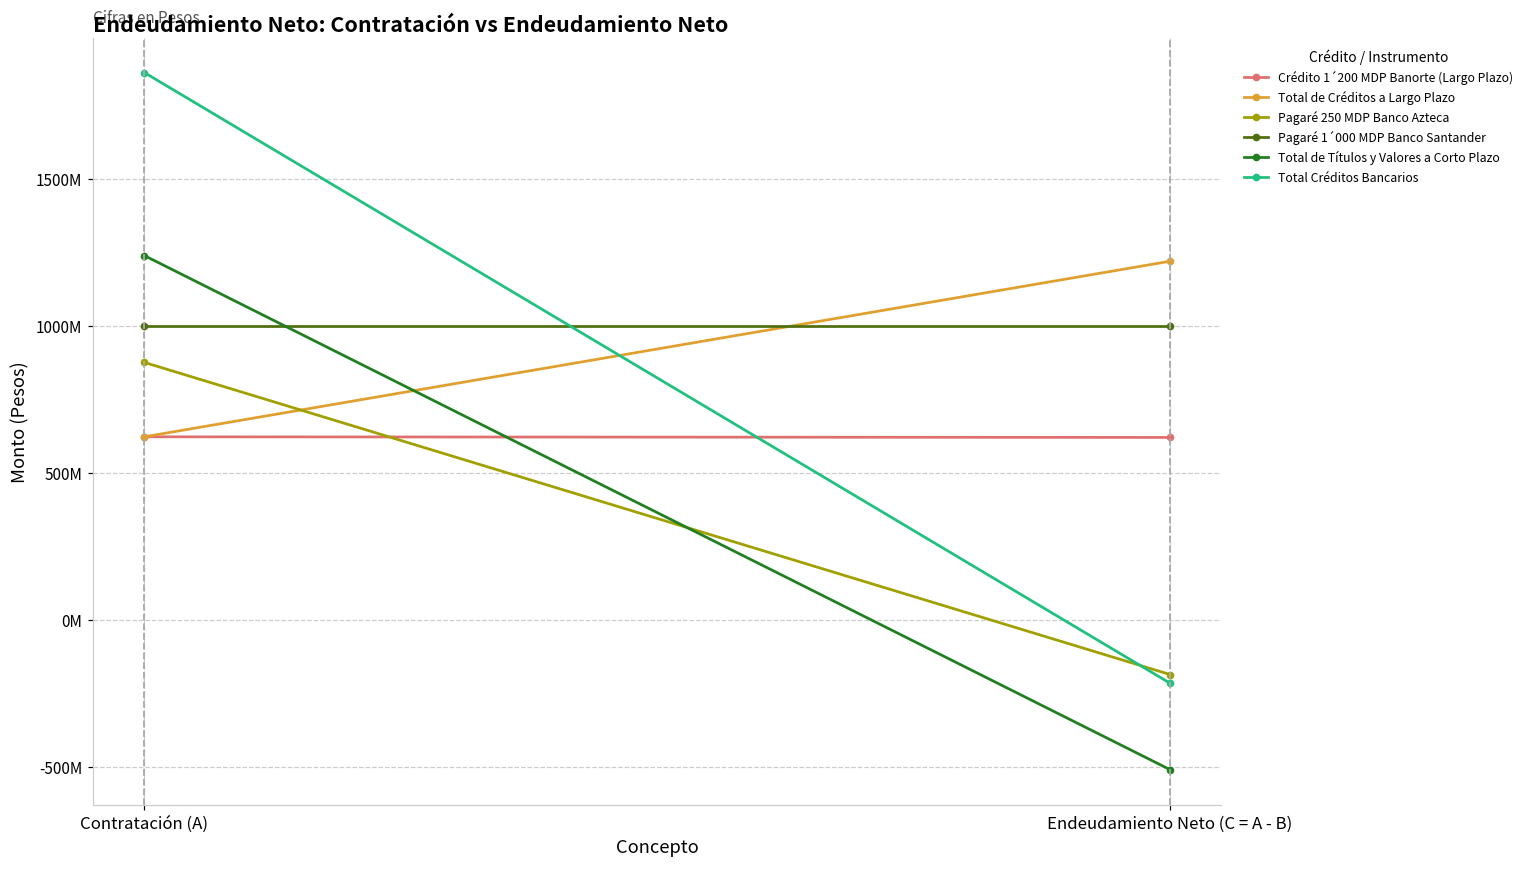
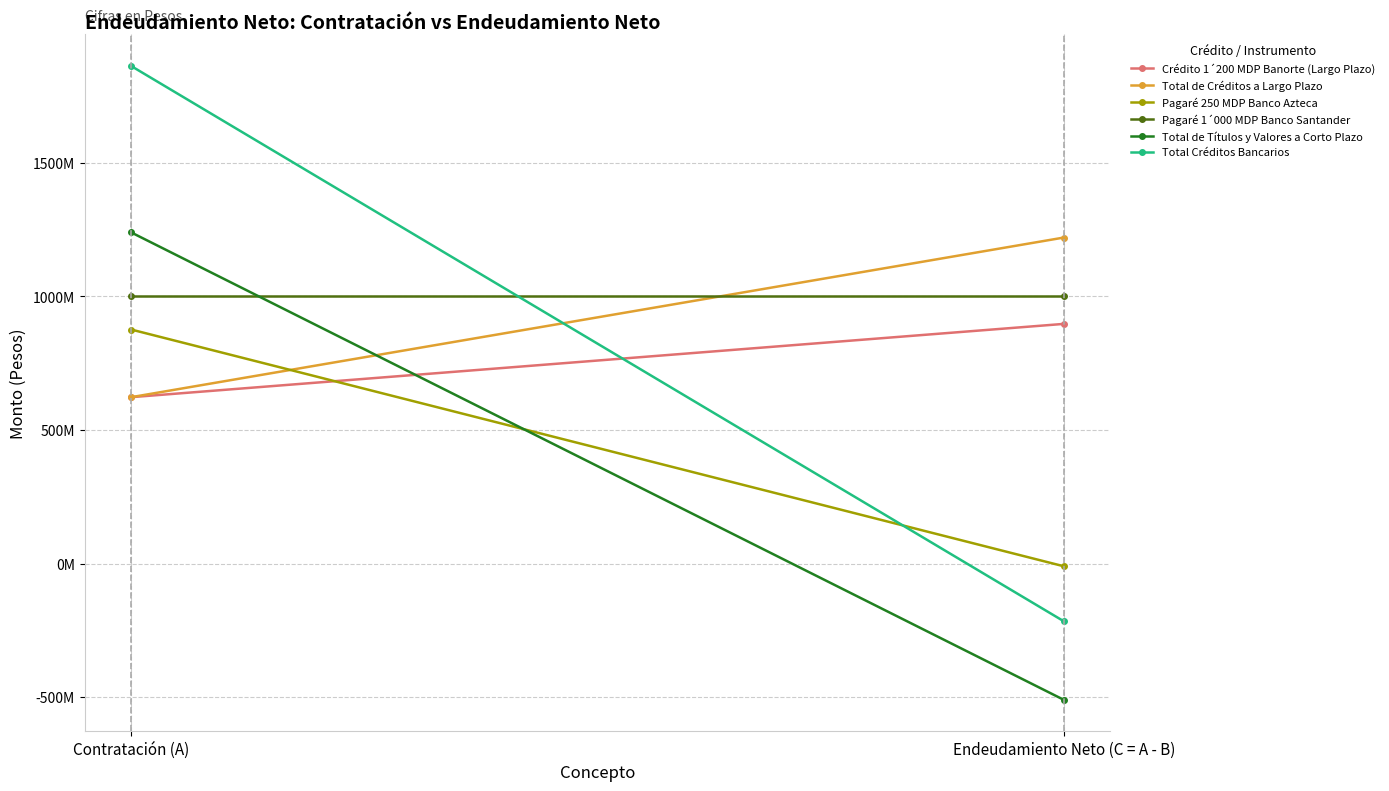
  {
    "Crédito 1´200 MDP Banorte (Largo Plazo)": {
-     "Endeudamiento Neto (C = A - B)": 620000000
+     "Endeudamiento Neto (C = A - B)": 900000000
    },
    "Total de Créditos a Largo Plazo": {
      "Endeudamiento Neto (C = A - B)": 1220000000
    },
    "Pagaré 250 MDP Banco Azteca": {
      "Contratación (A)": 880000000,
-     "Endeudamiento Neto (C = A - B)": -190000000
+     "Endeudamiento Neto (C = A - B)": -10000000
    },
    "Total Créditos Bancarios": {
      "Contratación (A)": 1860000000,
      "Endeudamiento Neto (C = A - B)": -220000000
    }
  }
